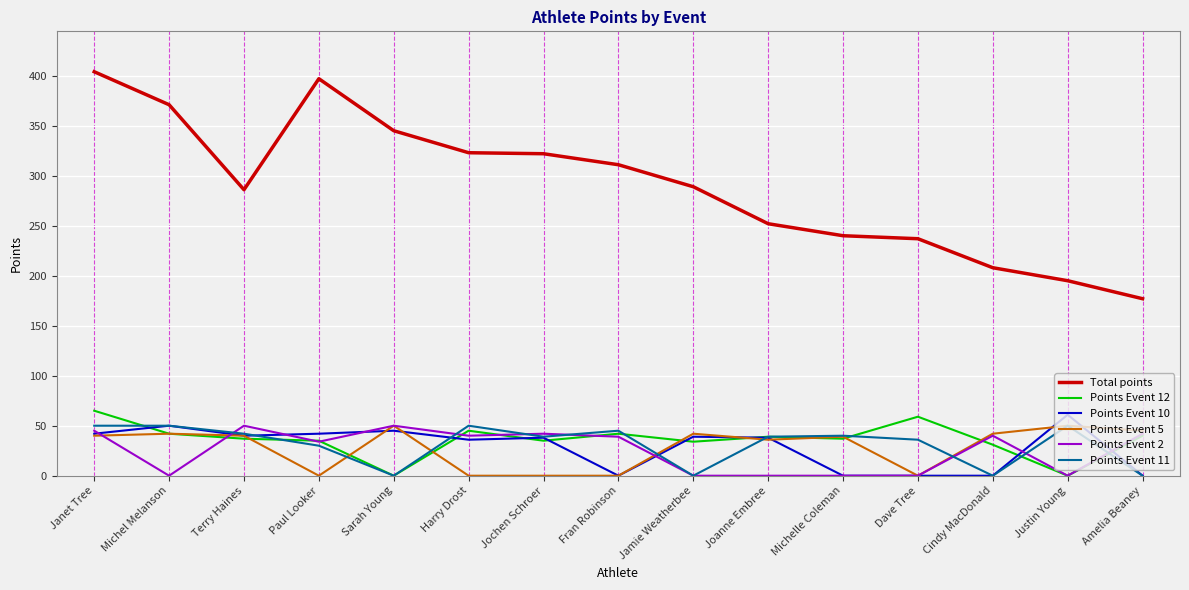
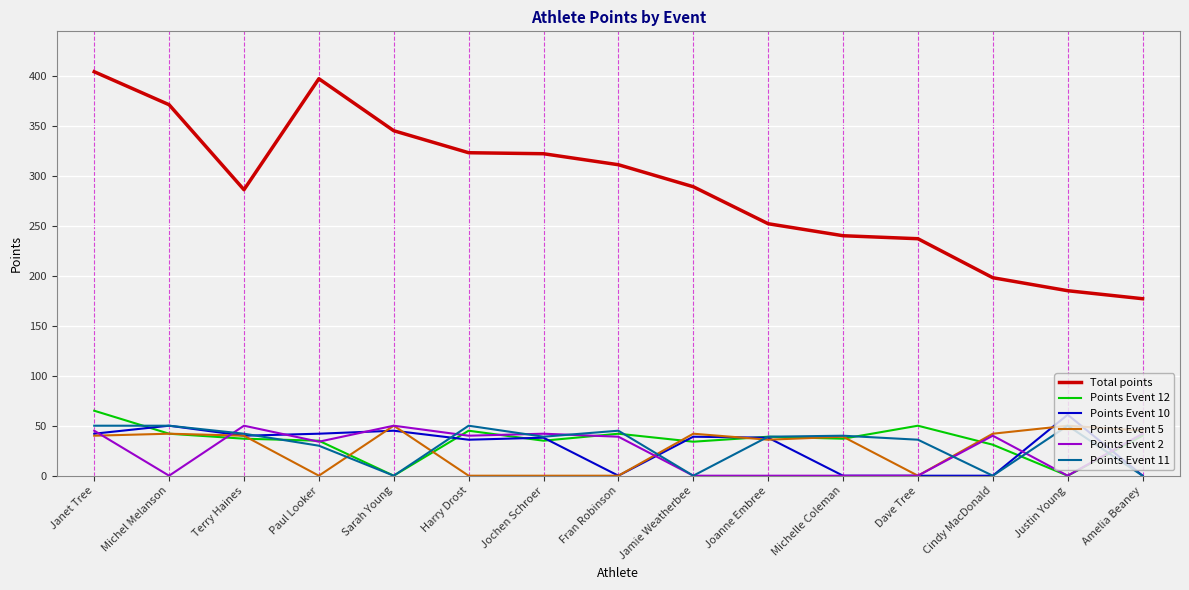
  {
    "Total points": {
      "Janet Tree": 400,
      "Michel Melanson": 370,
      "Terry Haines": 290,
      "Paul Looker": 400,
      "Sarah Young": 350,
      "Harry Drost": 320,
      "Jochen Schroer": 320,
      "Fran Robinson": 310,
      "Jamie Weatherbee": 290,
      "Joanne Embree": 250,
      "Michelle Coleman": 240,
      "Dave Tree": 240,
-     "Cindy MacDonald": 210,
-     "Justin Young": 200,
+     "Cindy MacDonald": 200,
+     "Justin Young": 190,
      "Amelia Beaney": 180
    },
    "Points Event 12": {
      "Janet Tree": 70,
      "Terry Haines": 40,
      "Harry Drost": 50,
      "Jochen Schroer": 40,
      "Fran Robinson": 40,
      "Jamie Weatherbee": 30,
-     "Dave Tree": 60,
+     "Dave Tree": 50,
      "Cindy MacDonald": 30
    },
    "Points Event 10": {
      "Paul Looker": 40,
      "Sarah Young": 50,
      "Harry Drost": 40,
      "Jamie Weatherbee": 40
    },
    "Points Event 5": {
      "Paul Looker": 0,
      "Harry Drost": 0,
      "Jochen Schroer": 0,
      "Jamie Weatherbee": 40
    },
    "Points Event 2": {
      "Janet Tree": 50,
      "Michel Melanson": 0,
      "Terry Haines": 50,
      "Harry Drost": 40,
      "Jochen Schroer": 40,
      "Fran Robinson": 40,
      "Joanne Embree": 0
    },
    "Points Event 11": {
      "Janet Tree": 50,
      "Paul Looker": 30,
      "Harry Drost": 50,
      "Fran Robinson": 50,
      "Dave Tree": 40
    }
  }
